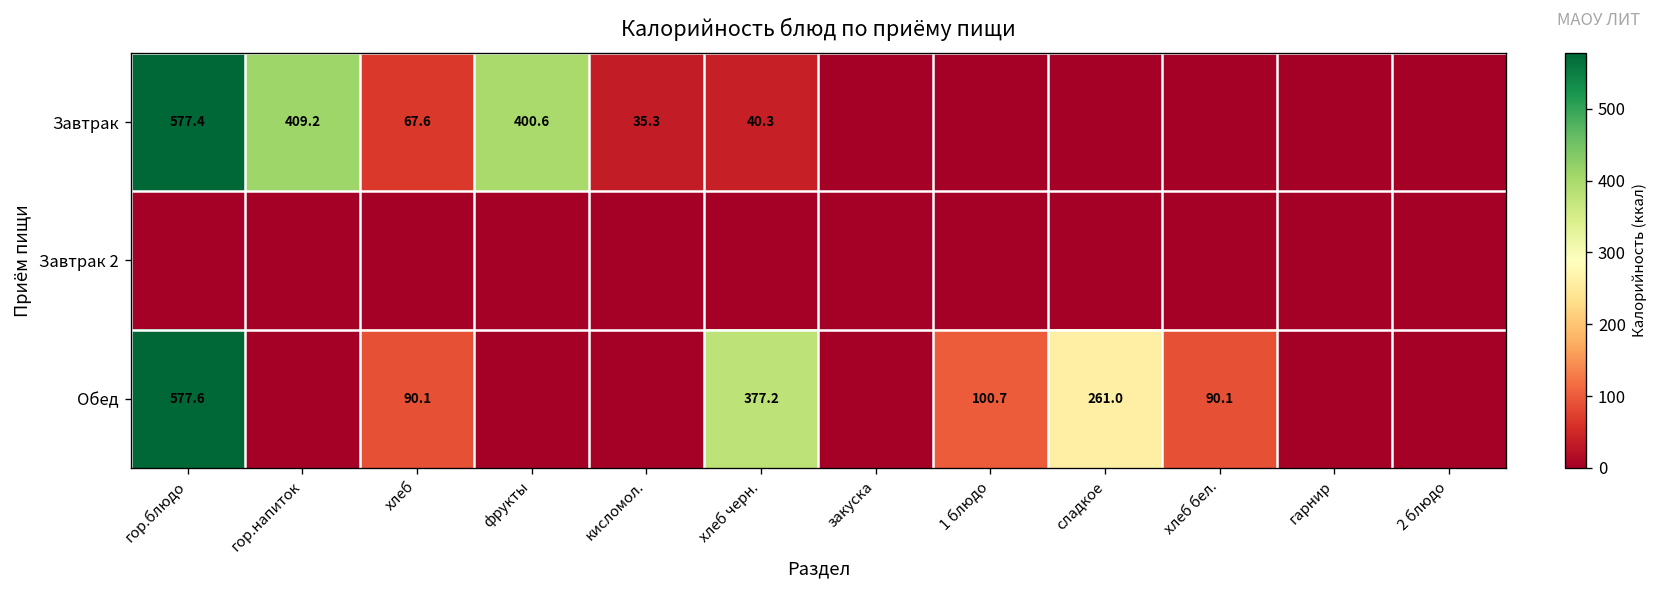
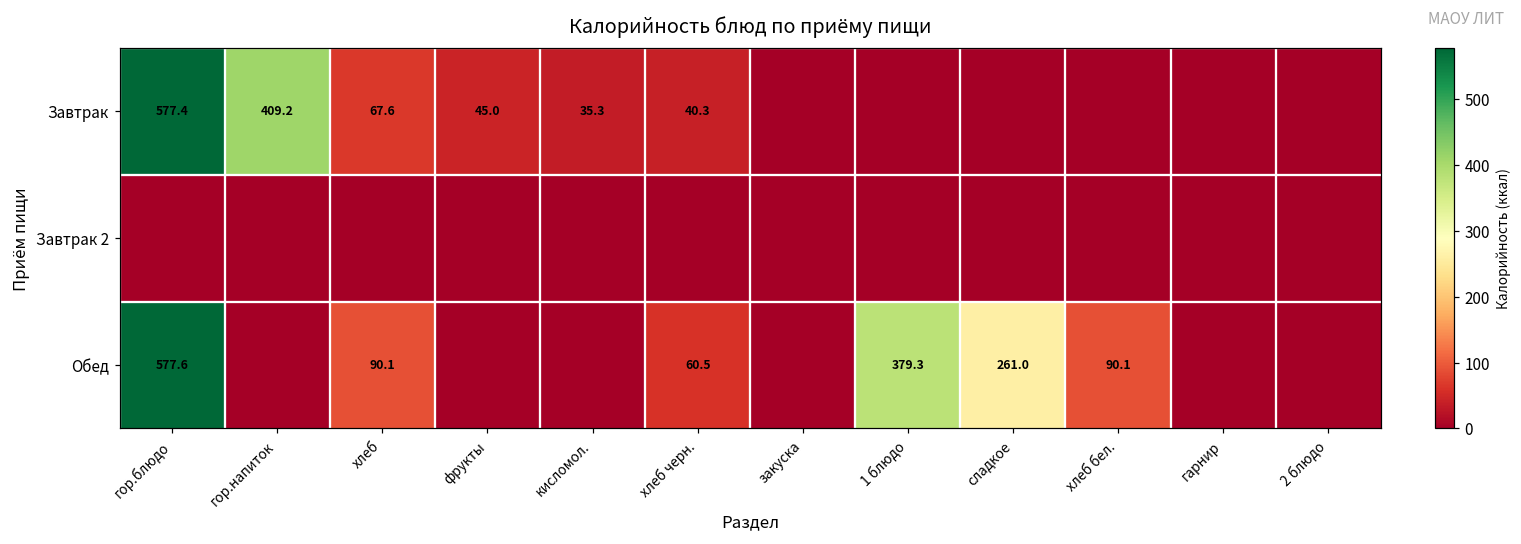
  {
    "Завтрак": {
      "гор.блюдо": 577.4,
      "гор.напиток": 409.2,
      "хлеб": 67.6,
-     "фрукты": 400.6,
+     "фрукты": 45.0,
      "кисломол.": 35.3,
      "хлеб черн.": 40.3
    },
    "Обед": {
      "гор.блюдо": 577.6,
      "хлеб": 90.1,
-     "хлеб черн.": 377.2,
-     "1 блюдо": 100.7,
+     "хлеб черн.": 60.5,
+     "1 блюдо": 379.3,
      "сладкое": 261.0,
      "хлеб бел.": 90.1
    }
  }
